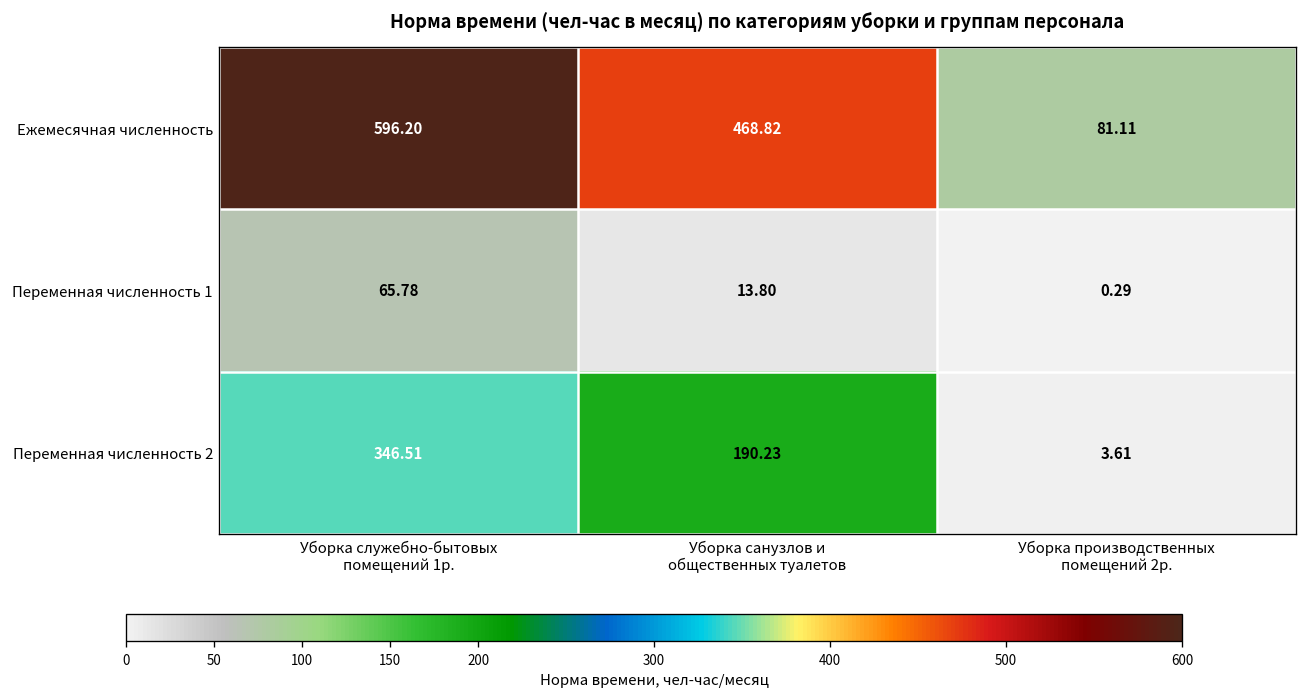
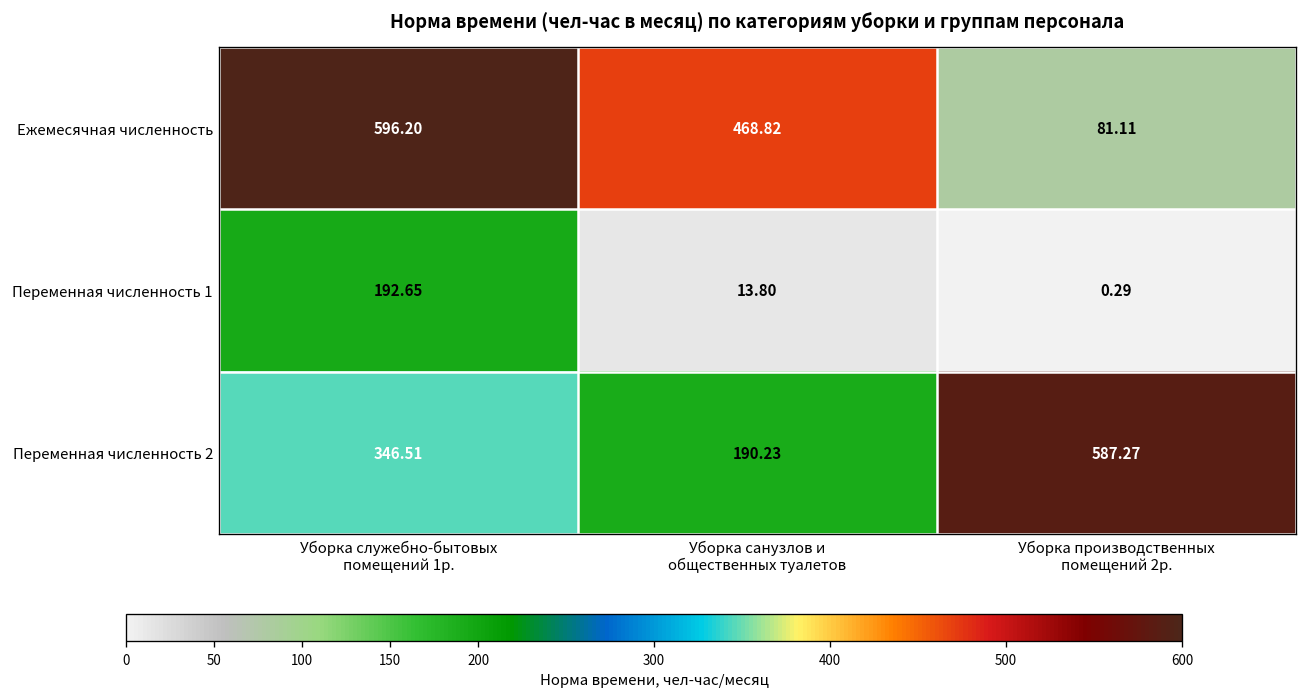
  {
    "Ежемесячная численность": {
      "Уборка служебно-бытовых помещений 1р.": 596.20,
      "Уборка санузлов и общественных туалетов": 468.82,
      "Уборка производственных помещений 2р.": 81.11
    },
    "Переменная численность 1": {
-     "Уборка служебно-бытовых помещений 1р.": 65.78,
+     "Уборка служебно-бытовых помещений 1р.": 192.65,
      "Уборка санузлов и общественных туалетов": 13.80,
      "Уборка производственных помещений 2р.": 0.29
    },
    "Переменная численность 2": {
      "Уборка служебно-бытовых помещений 1р.": 346.51,
      "Уборка санузлов и общественных туалетов": 190.23,
-     "Уборка производственных помещений 2р.": 3.61
+     "Уборка производственных помещений 2р.": 587.27
    }
  }
